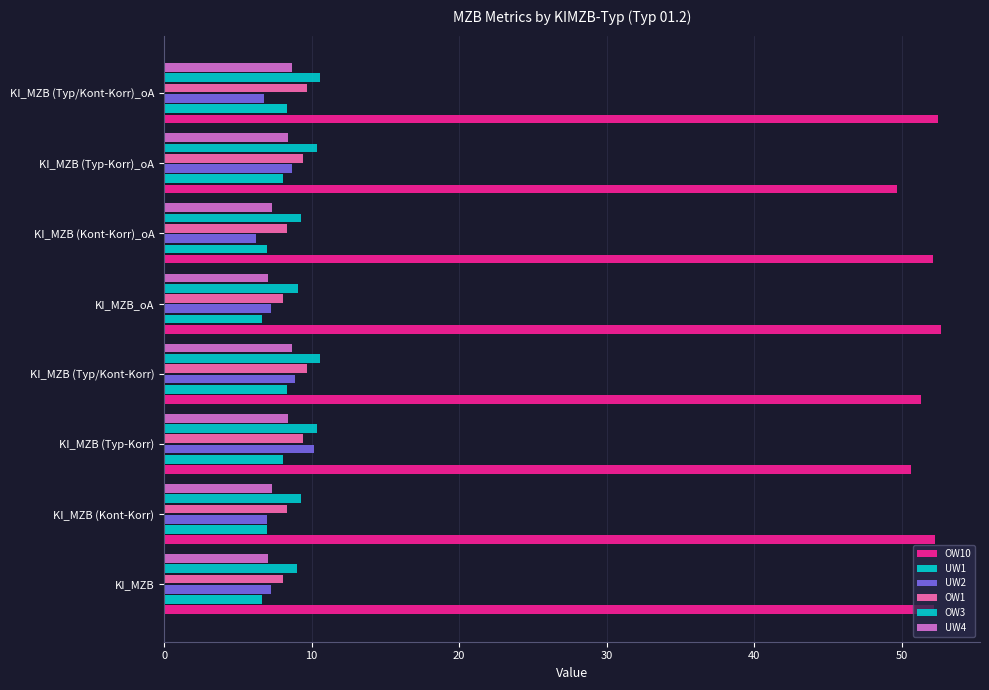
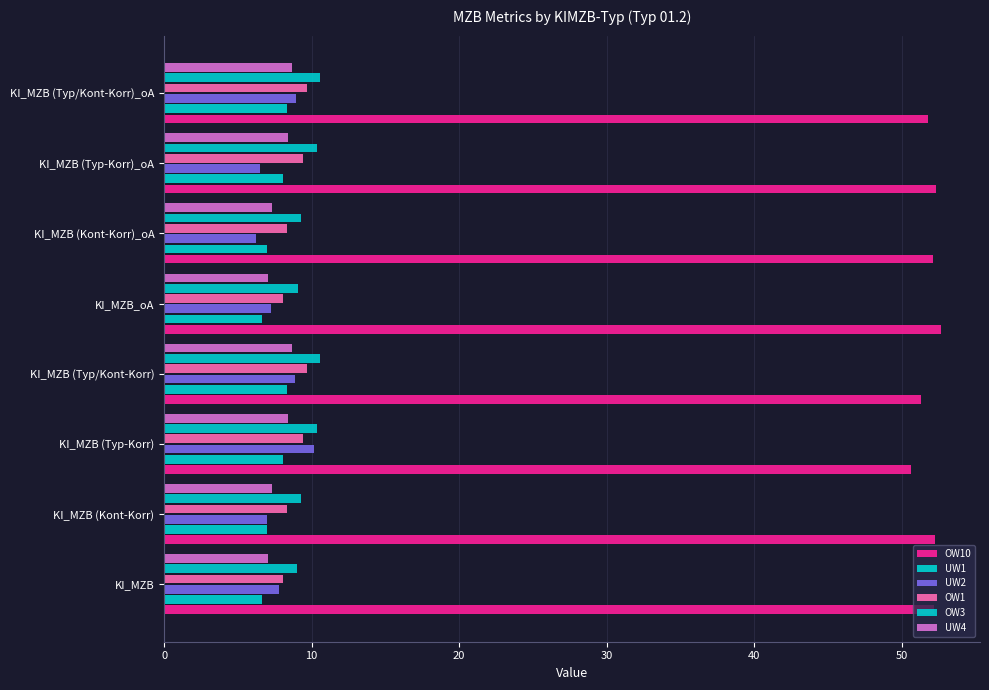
  {
    "OW10": {
-     "KI_MZB (Typ/Kont-Korr)_oA": 52.5,
-     "KI_MZB (Typ-Korr)_oA": 49.7,
+     "KI_MZB (Typ/Kont-Korr)_oA": 51.8,
+     "KI_MZB (Typ-Korr)_oA": 52.3,
      "KI_MZB (Kont-Korr)_oA": 52.1,
      "KI_MZB_oA": 52.7,
      "KI_MZB (Typ/Kont-Korr)": 51.3,
      "KI_MZB (Typ-Korr)": 50.6,
      "KI_MZB (Kont-Korr)": 52.3
    },
    "UW2": {
-     "KI_MZB (Typ/Kont-Korr)_oA": 6.7,
-     "KI_MZB (Typ-Korr)_oA": 8.6,
+     "KI_MZB (Typ/Kont-Korr)_oA": 8.9,
+     "KI_MZB (Typ-Korr)_oA": 6.5,
      "KI_MZB (Kont-Korr)_oA": 6.2,
      "KI_MZB_oA": 7.3,
      "KI_MZB (Typ/Kont-Korr)": 8.9,
      "KI_MZB (Typ-Korr)": 10.1,
      "KI_MZB (Kont-Korr)": 7.0,
-     "KI_MZB": 7.3
+     "KI_MZB": 7.8
    }
  }
